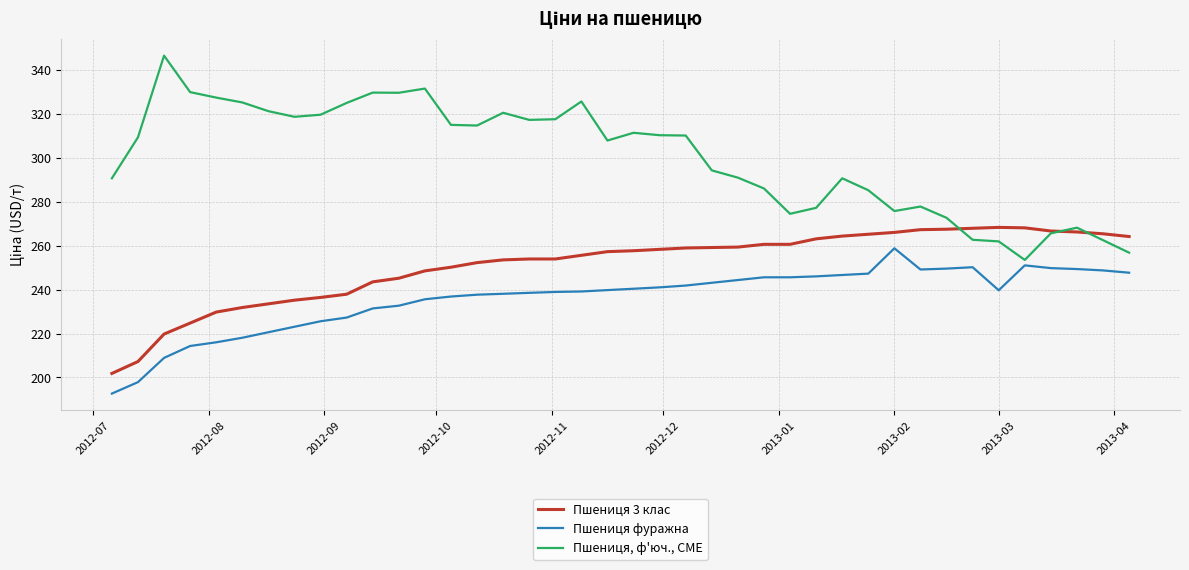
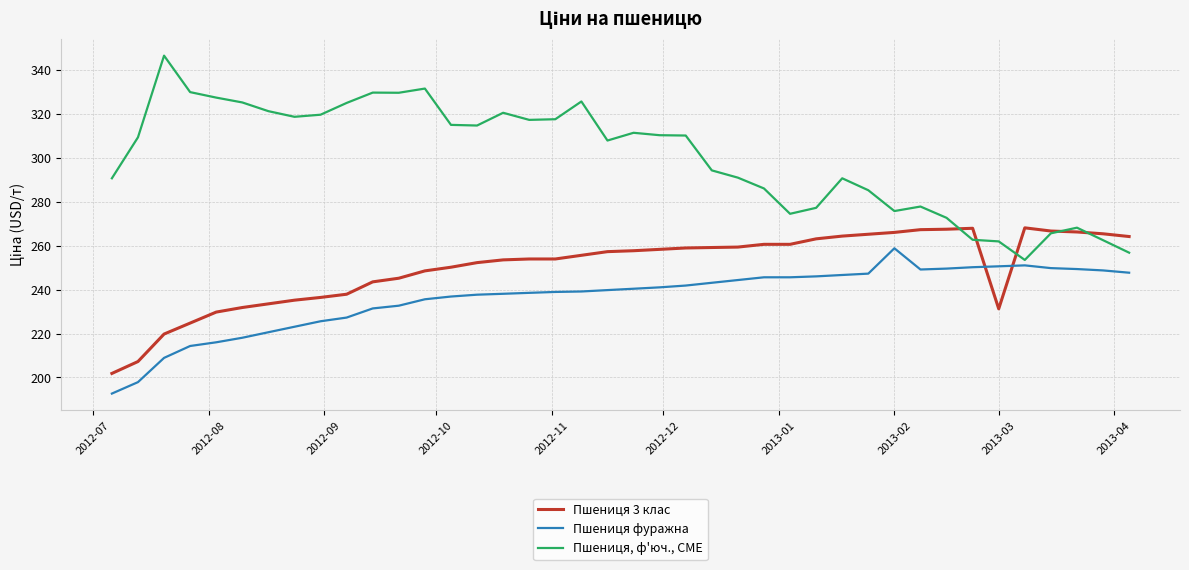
  {
    "Пшениця 3 клас": {
      "2013-02": 266,
-     "2013-03": 268
+     "2013-03": 231
    },
    "Пшениця фуражна": {
      "2013-02": 259,
-     "2013-03": 240
+     "2013-03": 251
    },
    "Пшениця, ф'юч., CME": {
      "2013-02": 276,
      "2013-03": 262
    }
  }
